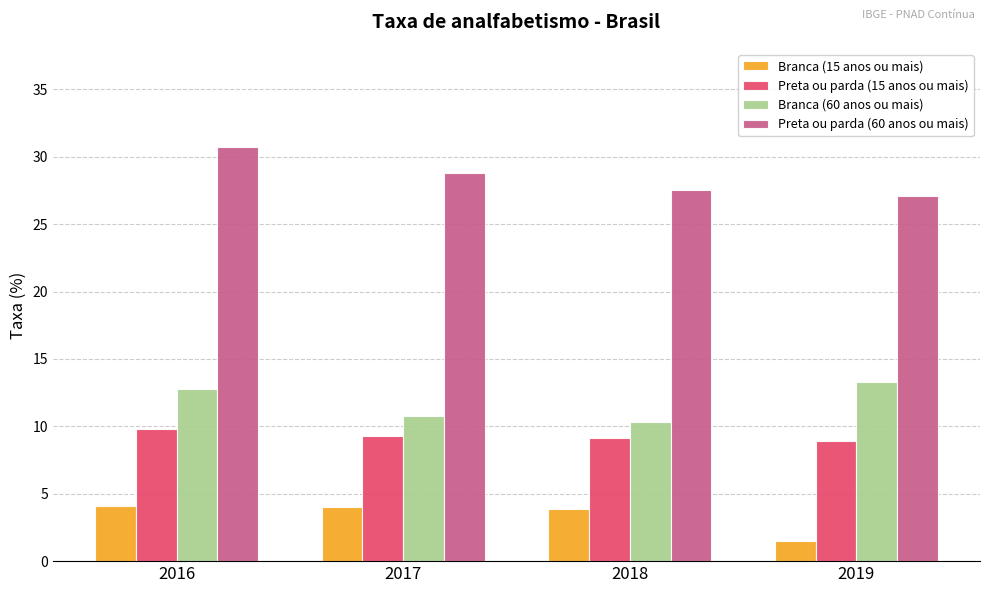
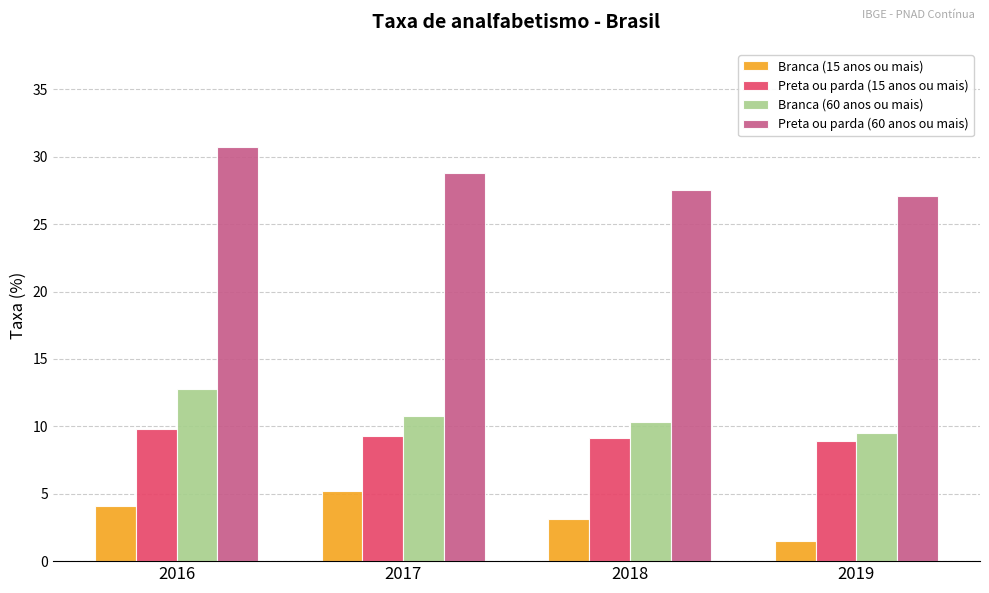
  {
    "Branca (15 anos ou mais)": {
      "2016": 4.1,
-     "2017": 4.0,
-     "2018": 3.9,
+     "2017": 5.2,
+     "2018": 3.1,
      "2019": 1.5
    },
    "Branca (60 anos ou mais)": {
      "2016": 12.8,
      "2017": 10.8,
      "2018": 10.3,
-     "2019": 13.3
+     "2019": 9.5
    }
  }
